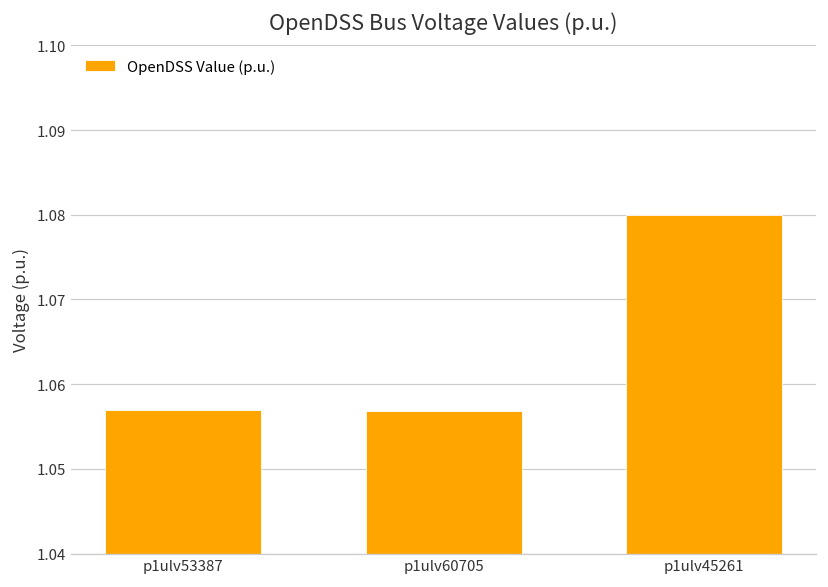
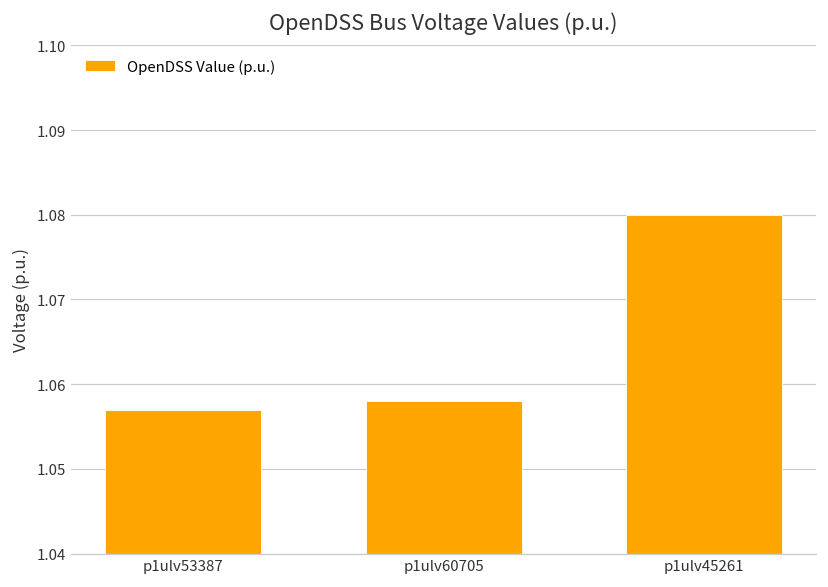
  {
    "p1ulv53387": 1.057,
-   "p1ulv60705": 1.057,
+   "p1ulv60705": 1.058,
    "p1ulv45261": 1.080
  }
